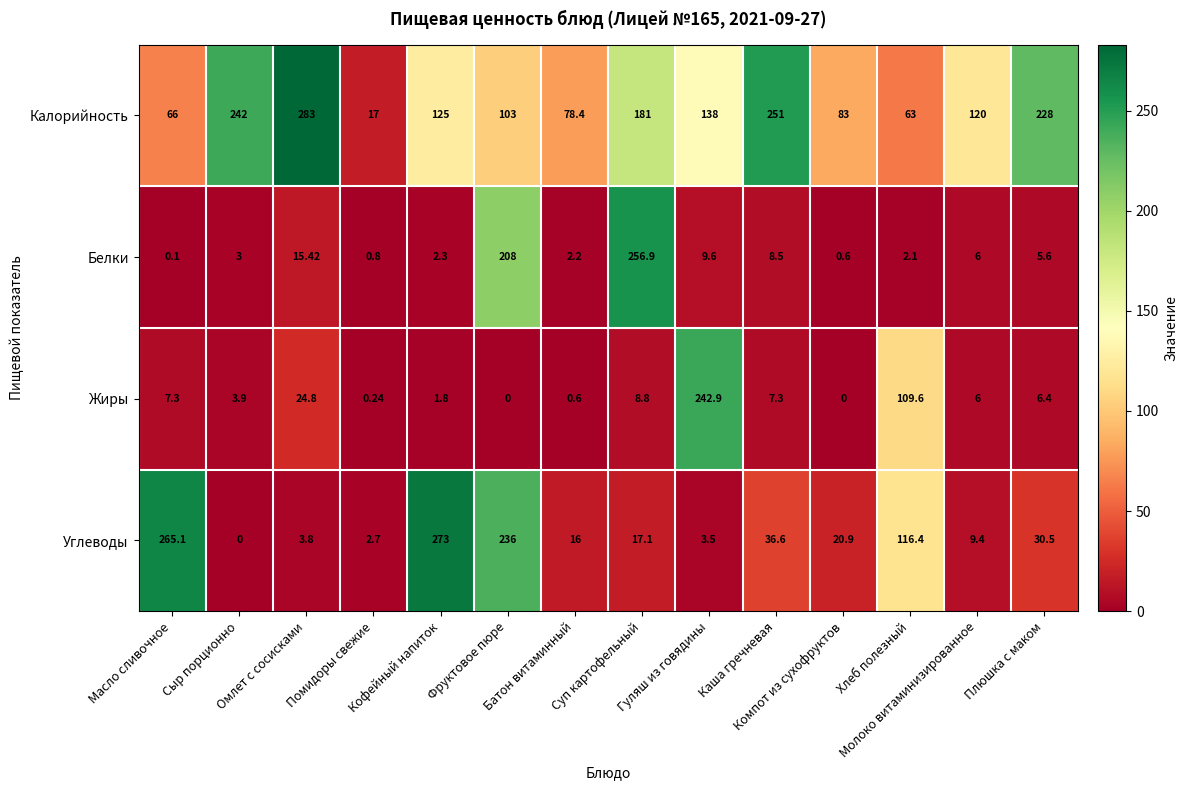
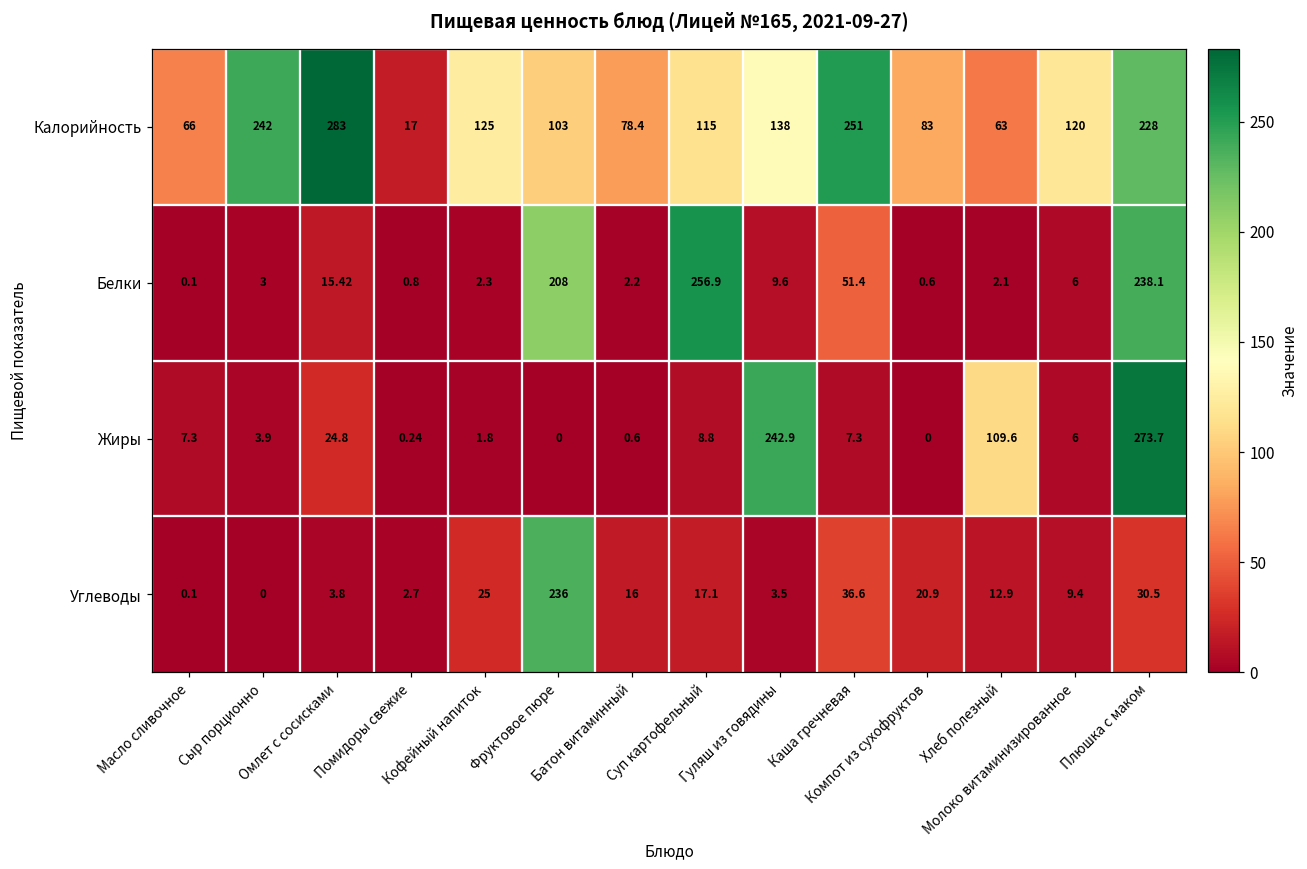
  {
    "Калорийность": {
      "Масло сливочное": 66,
      "Сыр порционно": 242,
      "Омлет с сосисками": 283,
      "Помидоры свежие": 17,
      "Кофейный напиток": 125,
      "Фруктовое пюре": 103,
      "Батон витаминный": 78.4,
-     "Суп картофельный": 181,
+     "Суп картофельный": 115,
      "Гуляш из говядины": 138,
      "Каша гречневая": 251,
      "Компот из сухофруктов": 83,
      "Хлеб полезный": 63,
      "Молоко витаминизированное": 120,
      "Плюшка с маком": 228
    },
    "Белки": {
      "Масло сливочное": 0.1,
      "Сыр порционно": 3,
      "Омлет с сосисками": 15.42,
      "Помидоры свежие": 0.8,
      "Кофейный напиток": 2.3,
      "Фруктовое пюре": 208,
      "Батон витаминный": 2.2,
      "Суп картофельный": 256.9,
      "Гуляш из говядины": 9.6,
-     "Каша гречневая": 8.5,
+     "Каша гречневая": 51.4,
      "Компот из сухофруктов": 0.6,
      "Хлеб полезный": 2.1,
      "Молоко витаминизированное": 6,
-     "Плюшка с маком": 5.6
+     "Плюшка с маком": 238.1
    },
    "Жиры": {
      "Масло сливочное": 7.3,
      "Сыр порционно": 3.9,
      "Омлет с сосисками": 24.8,
      "Помидоры свежие": 0.24,
      "Кофейный напиток": 1.8,
      "Фруктовое пюре": 0,
      "Батон витаминный": 0.6,
      "Суп картофельный": 8.8,
      "Гуляш из говядины": 242.9,
      "Каша гречневая": 7.3,
      "Компот из сухофруктов": 0,
      "Хлеб полезный": 109.6,
      "Молоко витаминизированное": 6,
-     "Плюшка с маком": 6.4
+     "Плюшка с маком": 273.7
    },
    "Углеводы": {
-     "Масло сливочное": 265.1,
+     "Масло сливочное": 0.1,
      "Сыр порционно": 0,
      "Омлет с сосисками": 3.8,
      "Помидоры свежие": 2.7,
-     "Кофейный напиток": 273,
+     "Кофейный напиток": 25,
      "Фруктовое пюре": 236,
      "Батон витаминный": 16,
      "Суп картофельный": 17.1,
      "Гуляш из говядины": 3.5,
      "Каша гречневая": 36.6,
      "Компот из сухофруктов": 20.9,
-     "Хлеб полезный": 116.4,
+     "Хлеб полезный": 12.9,
      "Молоко витаминизированное": 9.4,
      "Плюшка с маком": 30.5
    }
  }
